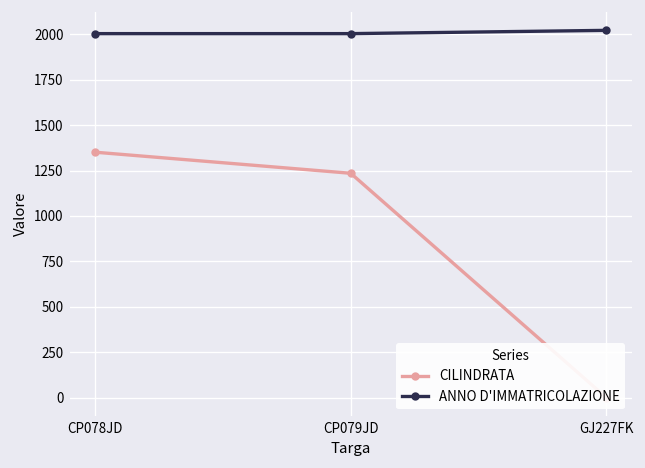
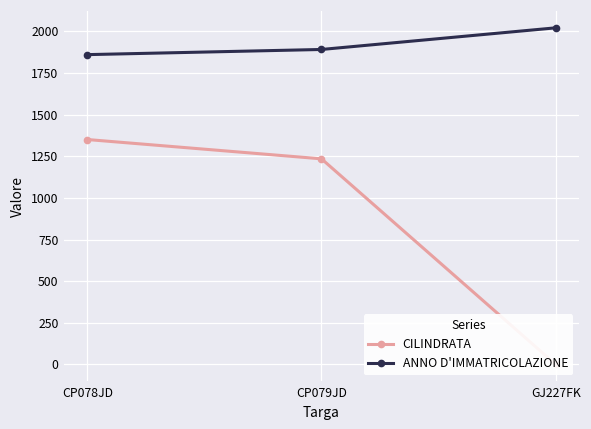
  {
    "CILINDRATA": {
      "CP078JD": 1350,
      "CP079JD": 1240
    },
    "ANNO D'IMMATRICOLAZIONE": {
-     "CP078JD": 2000,
-     "CP079JD": 2000,
+     "CP078JD": 1860,
+     "CP079JD": 1890,
      "GJ227FK": 2020
    }
  }
